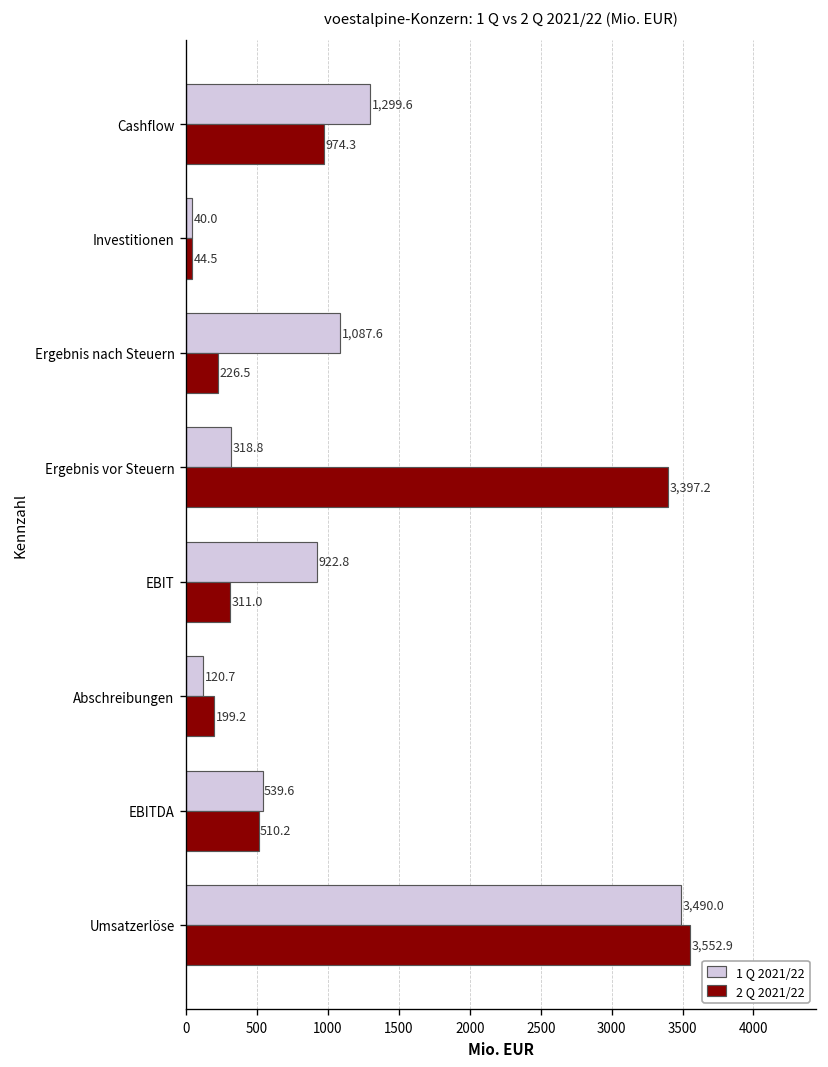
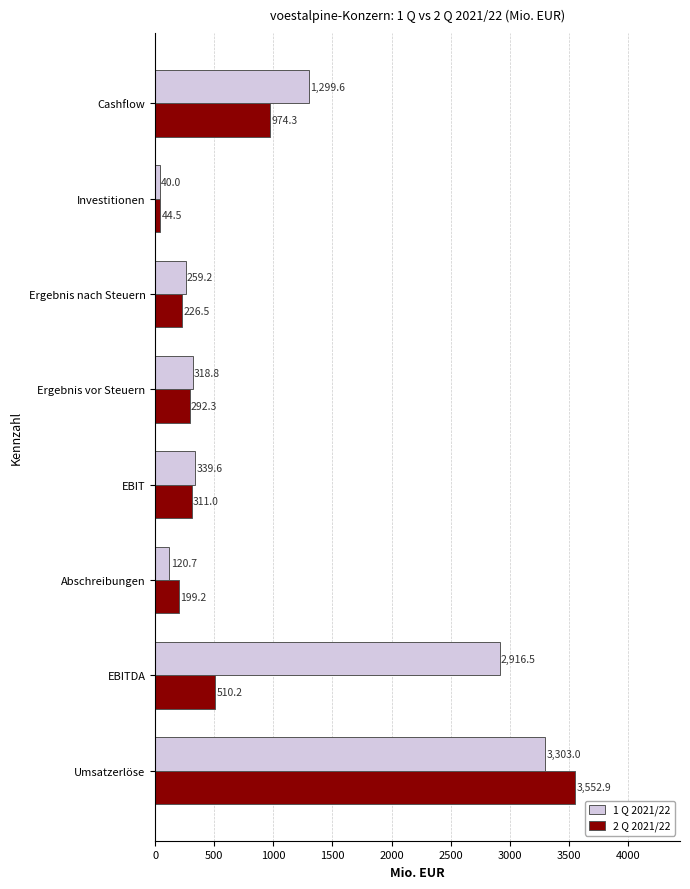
  {
    "1 Q 2021/22": {
      "Cashflow": "1,299.6",
      "Investitionen": "40.0",
-     "Ergebnis nach Steuern": "1,087.6",
+     "Ergebnis nach Steuern": "259.2",
      "Ergebnis vor Steuern": "318.8",
-     "EBIT": "922.8",
+     "EBIT": "339.6",
      "Abschreibungen": "120.7",
-     "EBITDA": "539.6",
-     "Umsatzerlöse": "3,490.0"
+     "EBITDA": "2,916.5",
+     "Umsatzerlöse": "3,303.0"
    },
    "2 Q 2021/22": {
      "Cashflow": "974.3",
      "Investitionen": "44.5",
      "Ergebnis nach Steuern": "226.5",
-     "Ergebnis vor Steuern": "3,397.2",
+     "Ergebnis vor Steuern": "292.3",
      "EBIT": "311.0",
      "Abschreibungen": "199.2",
      "EBITDA": "510.2",
      "Umsatzerlöse": "3,552.9"
    }
  }
